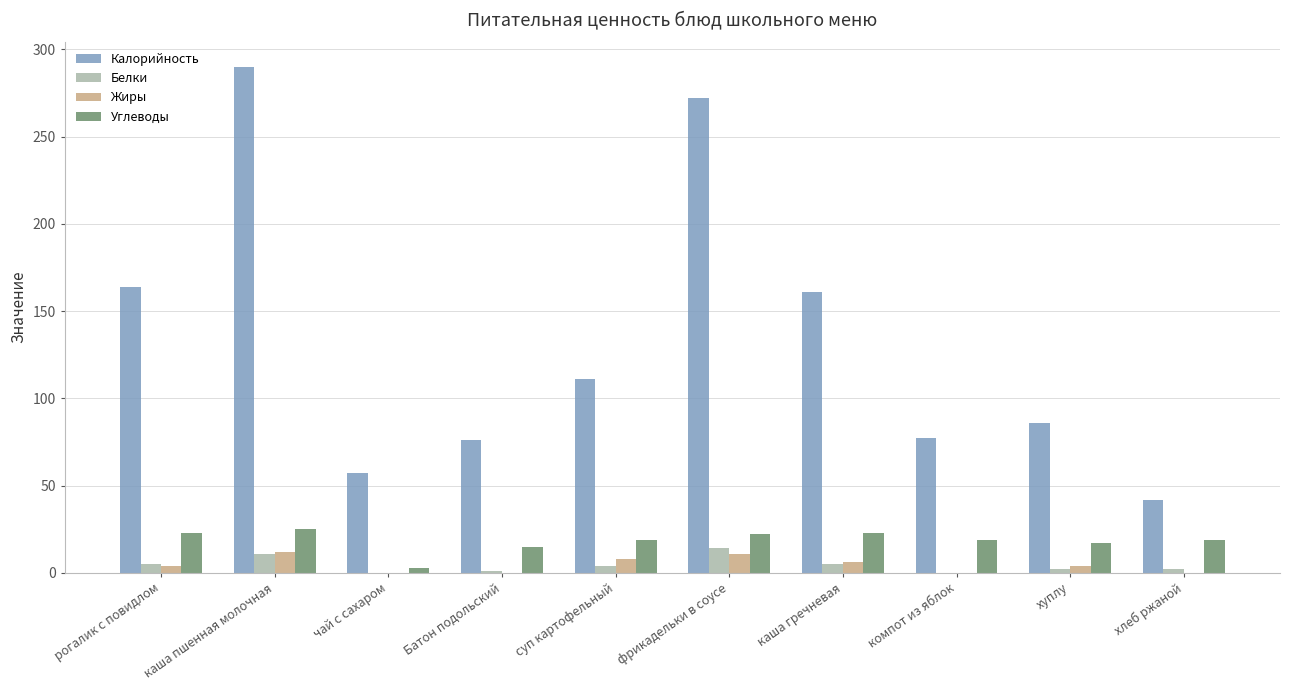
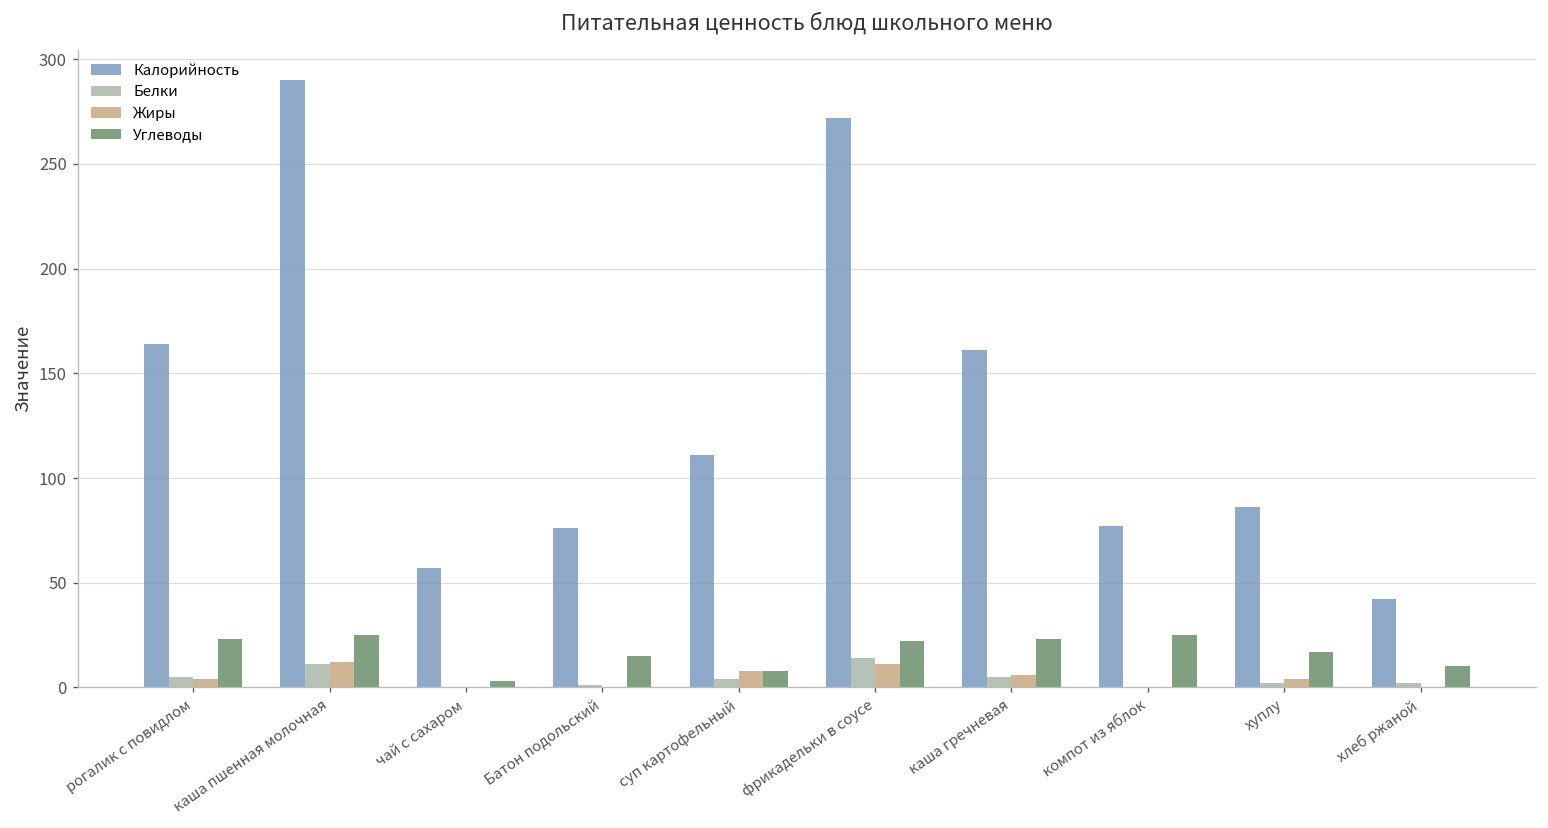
  {
    "Углеводы": {
      "рогалик с повидлом": 23,
      "каша пшенная молочная": 25,
      "чай с сахаром": 3,
      "Батон подольский": 15,
-     "суп картофельный": 19,
+     "суп картофельный": 8,
      "фрикадельки в соусе": 22,
      "каша гречневая": 23,
-     "компот из яблок": 19,
+     "компот из яблок": 25,
      "хуплу": 17,
-     "хлеб ржаной": 19
+     "хлеб ржаной": 10
    }
  }
